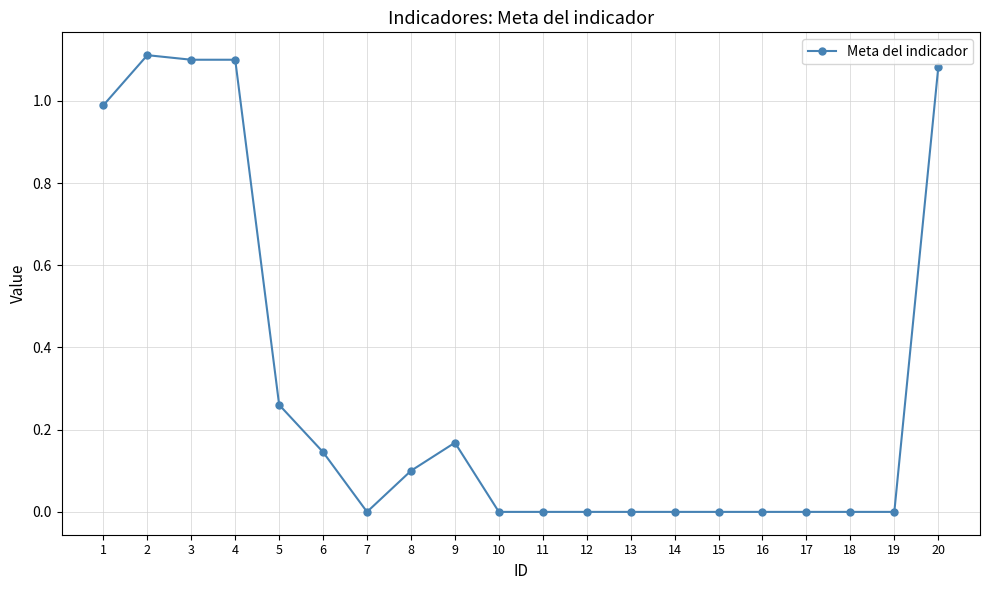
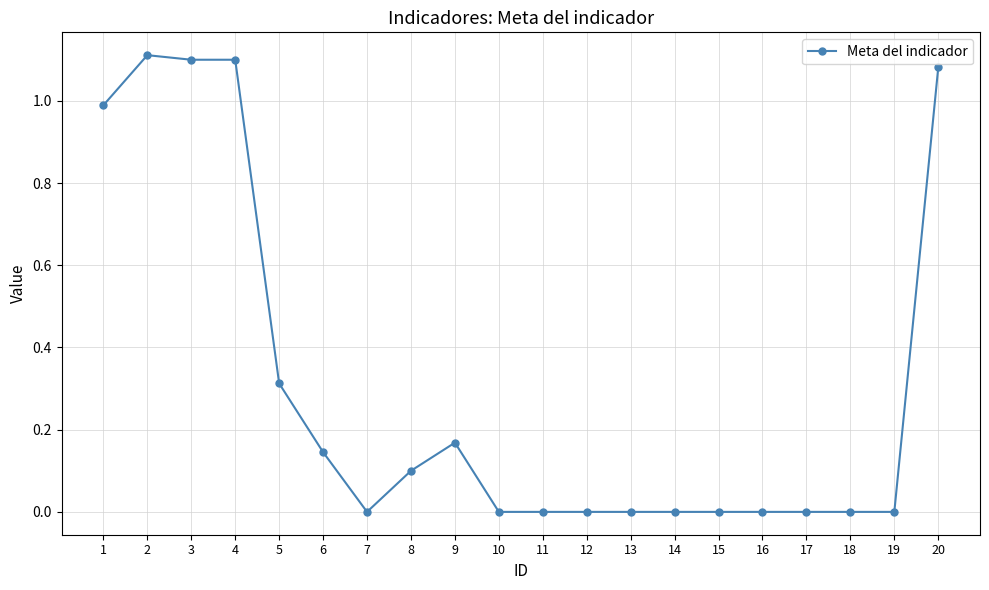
  {
    "1": 0.99,
    "2": 1.11,
    "3": 1.10,
    "4": 1.10,
-   "5": 0.26,
+   "5": 0.31,
    "6": 0.15,
    "7": 0.00,
    "8": 0.10,
    "9": 0.17,
    "10": 0.00,
    "11": 0.00,
    "12": 0.00,
    "13": 0.00,
    "14": 0.00,
    "15": 0.00,
    "16": 0.00,
    "17": 0.00,
    "18": 0.00,
    "19": 0.00,
    "20": 1.08
  }
